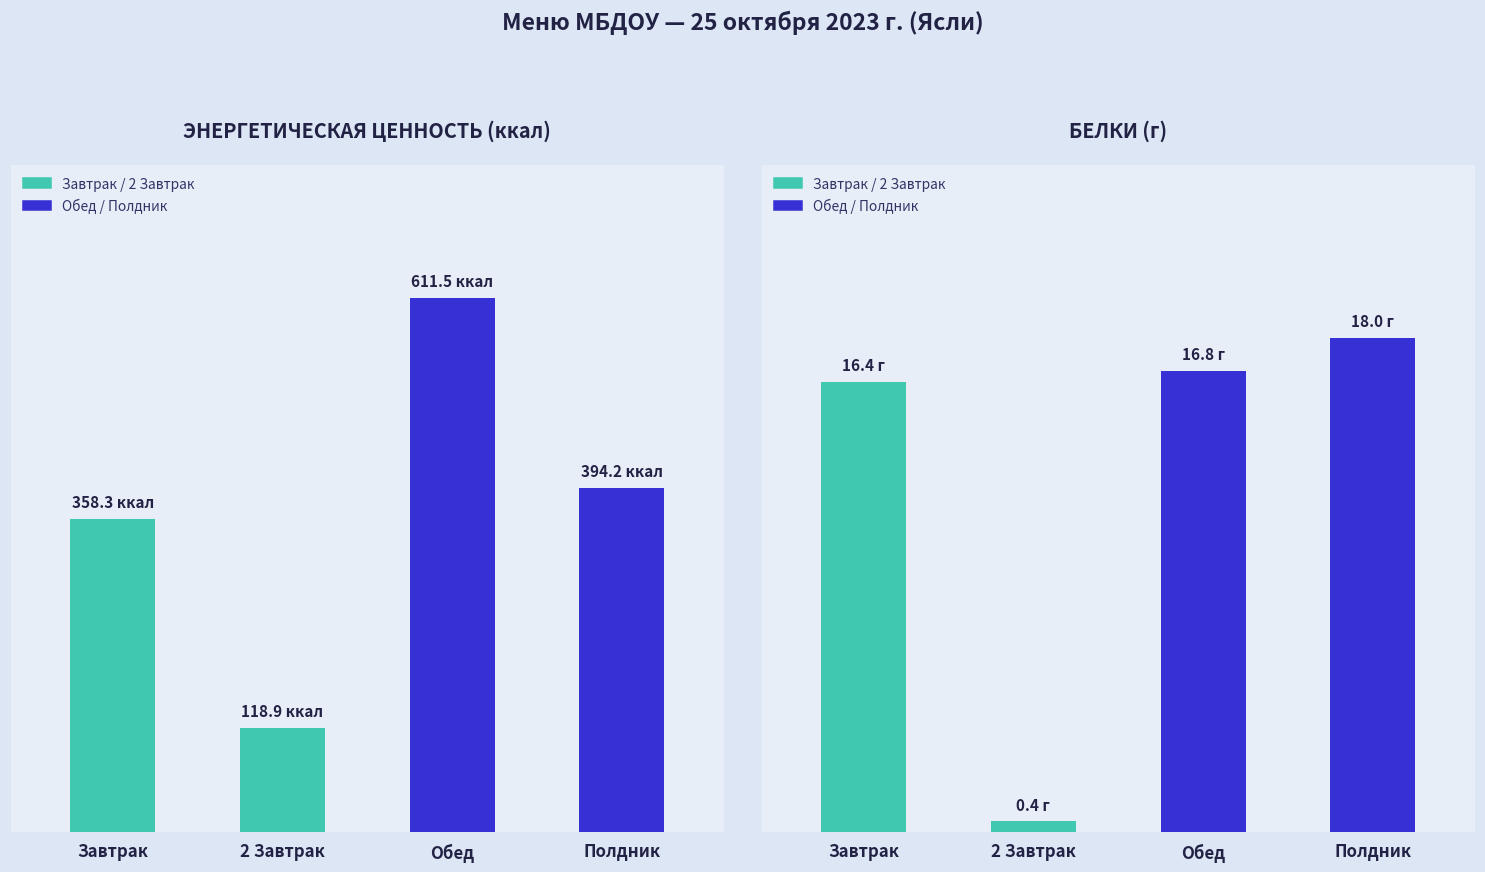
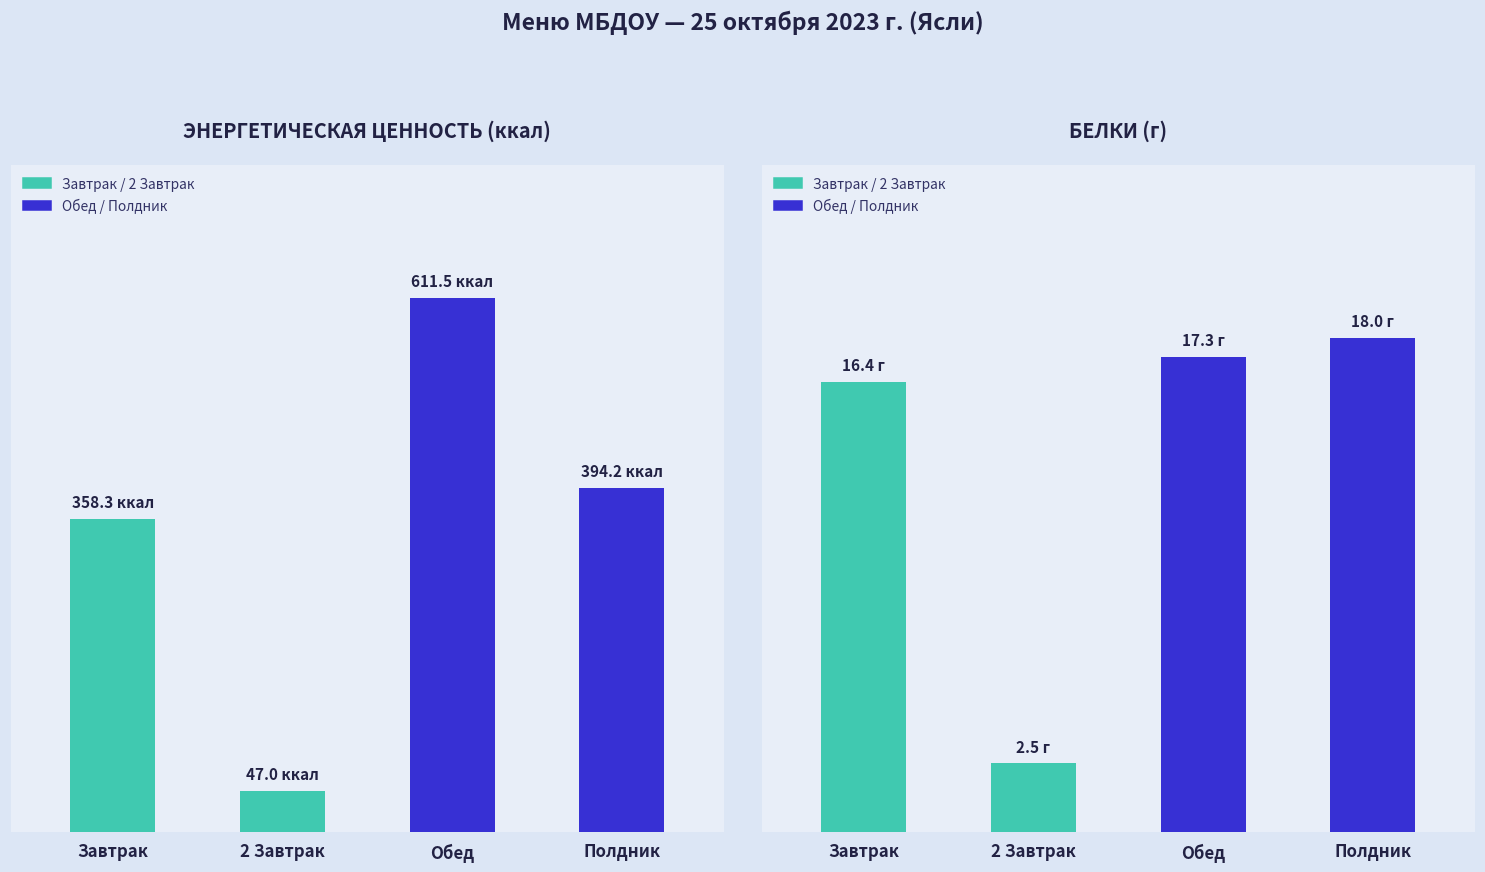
  {
    "ЭНЕРГЕТИЧЕСКАЯ ЦЕННОСТЬ (ккал)": {
      "Завтрак": 358.3,
-     "2 Завтрак": 118.9,
+     "2 Завтрак": 47.0,
      "Обед": 611.5,
      "Полдник": 394.2
    },
    "БЕЛКИ (г)": {
      "Завтрак": 16.4,
-     "2 Завтрак": 0.4,
-     "Обед": 16.8,
+     "2 Завтрак": 2.5,
+     "Обед": 17.3,
      "Полдник": 18.0
    }
  }
